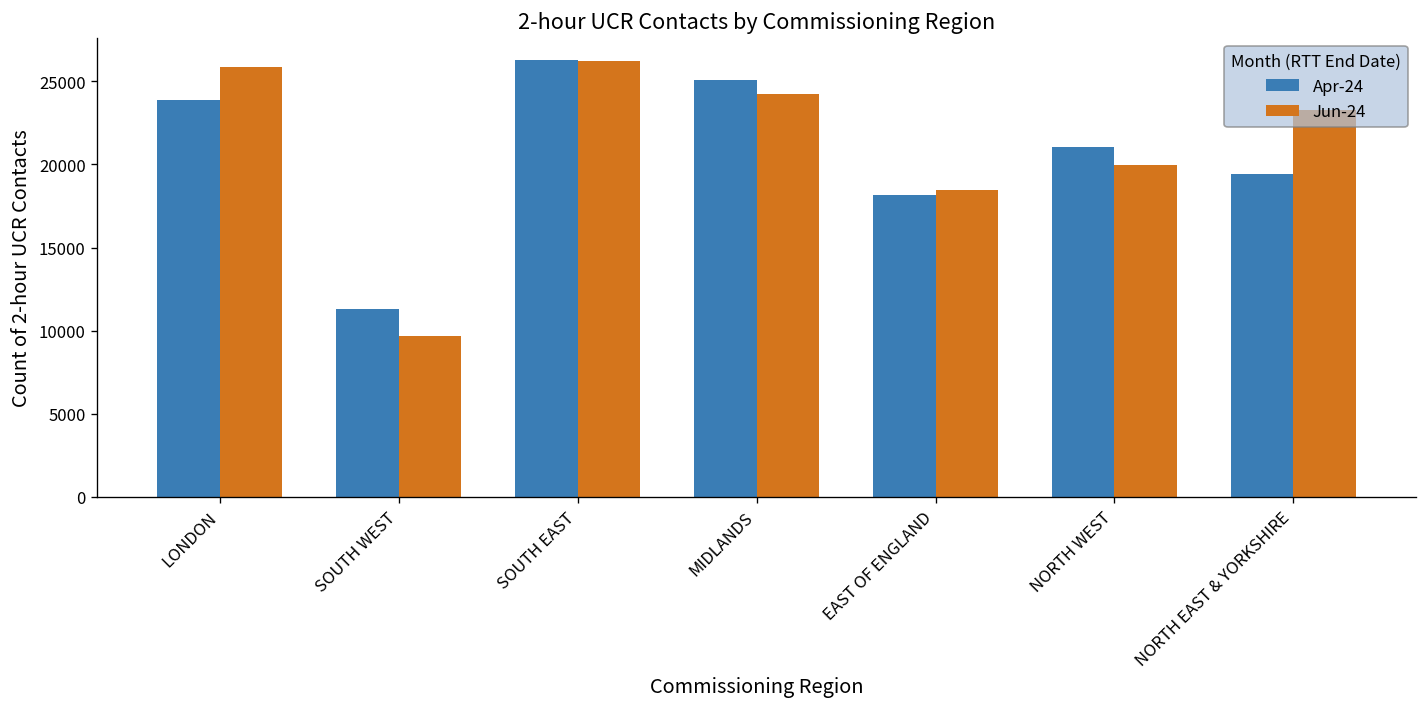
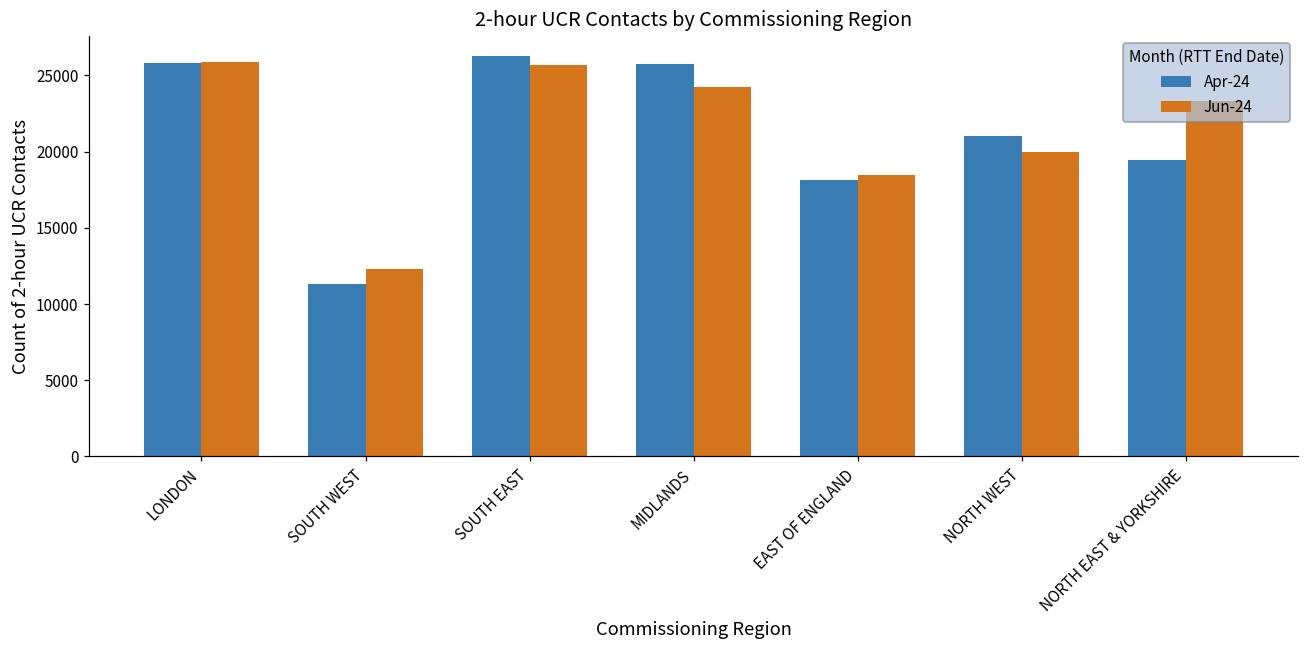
  {
    "Apr-24": {
-     "LONDON": 23900,
+     "LONDON": 25800,
      "SOUTH WEST": 11300,
      "SOUTH EAST": 26300,
-     "MIDLANDS": 25100,
+     "MIDLANDS": 25700,
      "EAST OF ENGLAND": 18200,
      "NORTH WEST": 21000,
      "NORTH EAST & YORKSHIRE": 19400
    },
    "Jun-24": {
      "LONDON": 25900,
-     "SOUTH WEST": 9700,
-     "SOUTH EAST": 26200,
+     "SOUTH WEST": 12300,
+     "SOUTH EAST": 25700,
      "MIDLANDS": 24300,
      "EAST OF ENGLAND": 18400,
      "NORTH WEST": 20000
    }
  }
